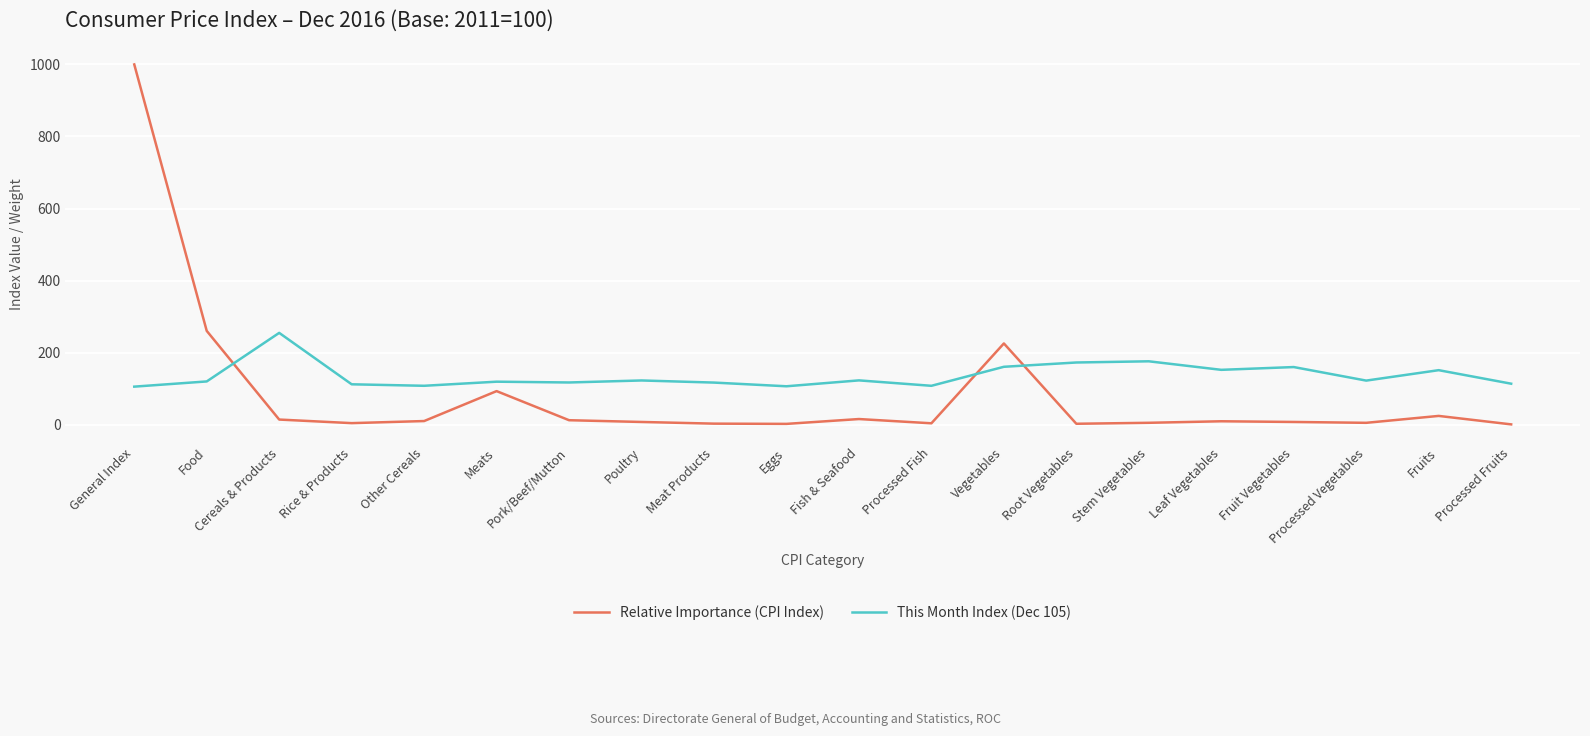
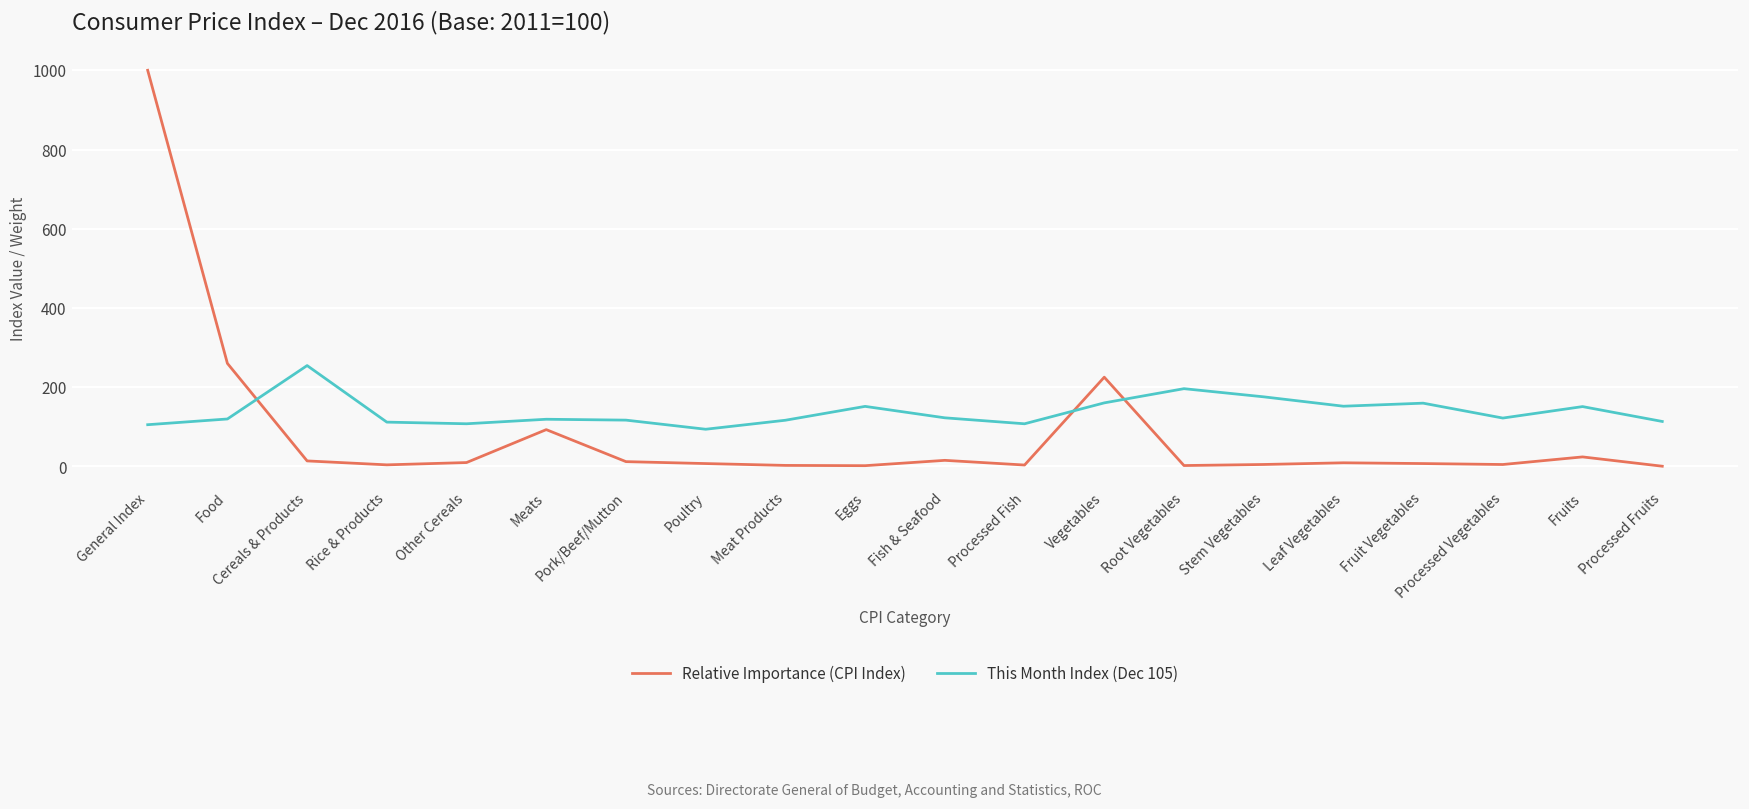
  {
    "Relative Importance (CPI Index)": {
      "General Index": 1000,
      "Food": 260,
      "Cereals & Products": 10,
      "Rice & Products": 0,
      "Other Cereals": 10,
      "Meats": 90,
      "Pork/Beef/Mutton": 10,
      "Poultry": 10,
      "Meat Products": 0,
      "Eggs": 0,
      "Fish & Seafood": 20,
      "Processed Fish": 0,
      "Vegetables": 230,
      "Root Vegetables": 0,
      "Stem Vegetables": 10,
      "Leaf Vegetables": 10,
      "Fruit Vegetables": 10,
      "Processed Vegetables": 10,
      "Fruits": 20,
      "Processed Fruits": 0
    },
    "This Month Index (Dec 105)": {
      "General Index": 110,
      "Food": 120,
      "Cereals & Products": 250,
      "Rice & Products": 110,
      "Other Cereals": 110,
      "Meats": 120,
      "Pork/Beef/Mutton": 120,
-     "Poultry": 120,
+     "Poultry": 90,
      "Meat Products": 120,
-     "Eggs": 110,
+     "Eggs": 150,
      "Fish & Seafood": 120,
      "Processed Fish": 110,
      "Vegetables": 160,
-     "Root Vegetables": 170,
+     "Root Vegetables": 200,
      "Stem Vegetables": 180,
      "Leaf Vegetables": 150,
      "Fruit Vegetables": 160,
      "Processed Vegetables": 120,
      "Fruits": 150,
      "Processed Fruits": 110
    }
  }
